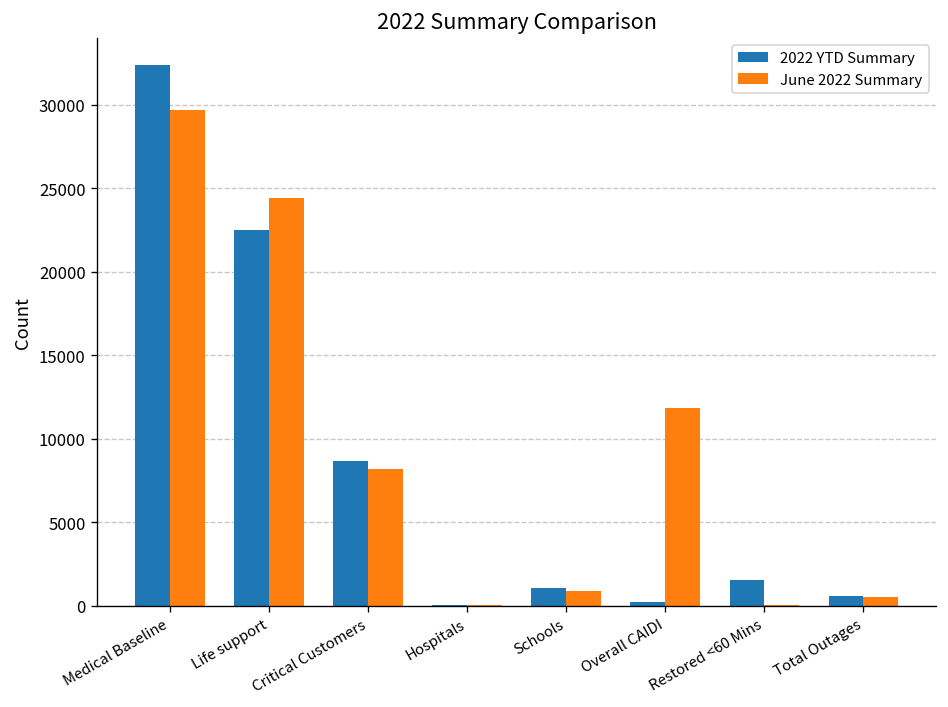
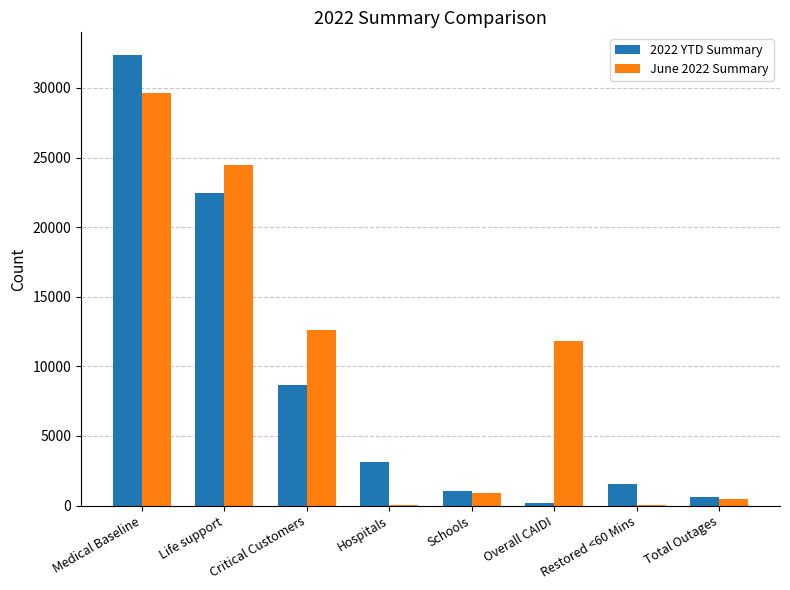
  {
    "2022 YTD Summary": {
      "Medical Baseline": 32400,
      "Life support": 22500,
      "Critical Customers": 8700,
-     "Hospitals": 0,
+     "Hospitals": 3100,
      "Schools": 1100,
      "Overall CAIDI": 200,
      "Restored <60 Mins": 1500,
      "Total Outages": 600
    },
    "June 2022 Summary": {
      "Medical Baseline": 29700,
      "Life support": 24400,
-     "Critical Customers": 8200,
+     "Critical Customers": 12600,
      "Schools": 900,
      "Overall CAIDI": 11800,
      "Total Outages": 500
    }
  }
